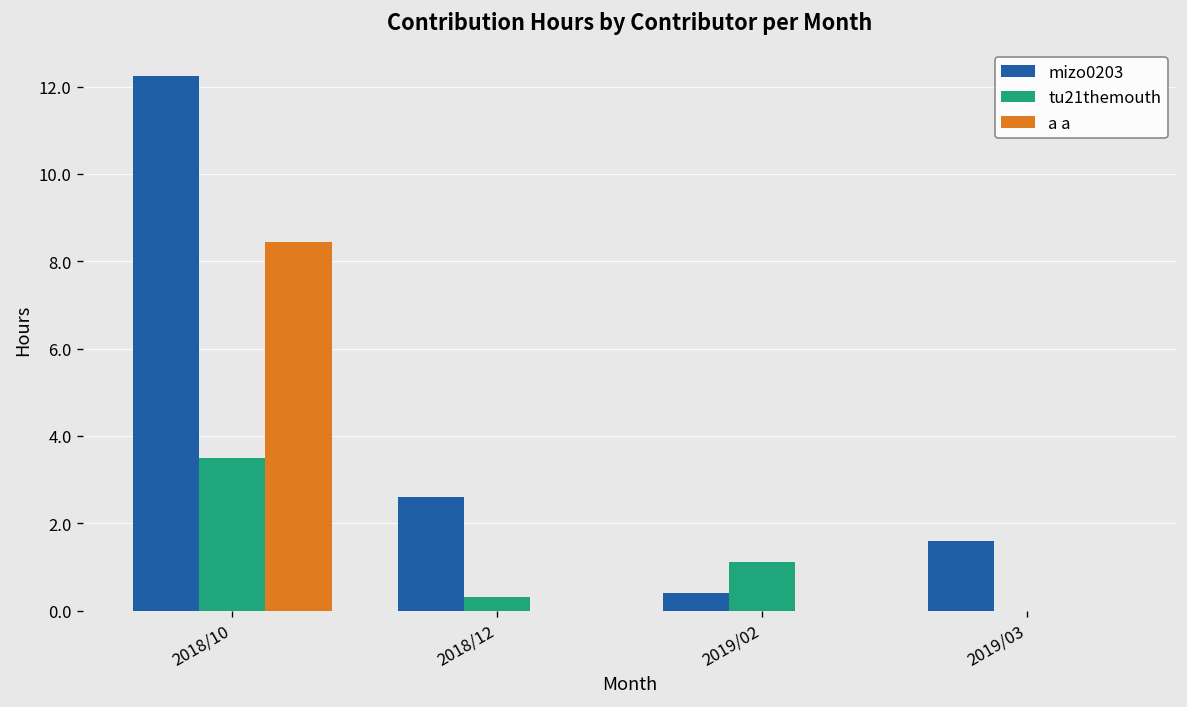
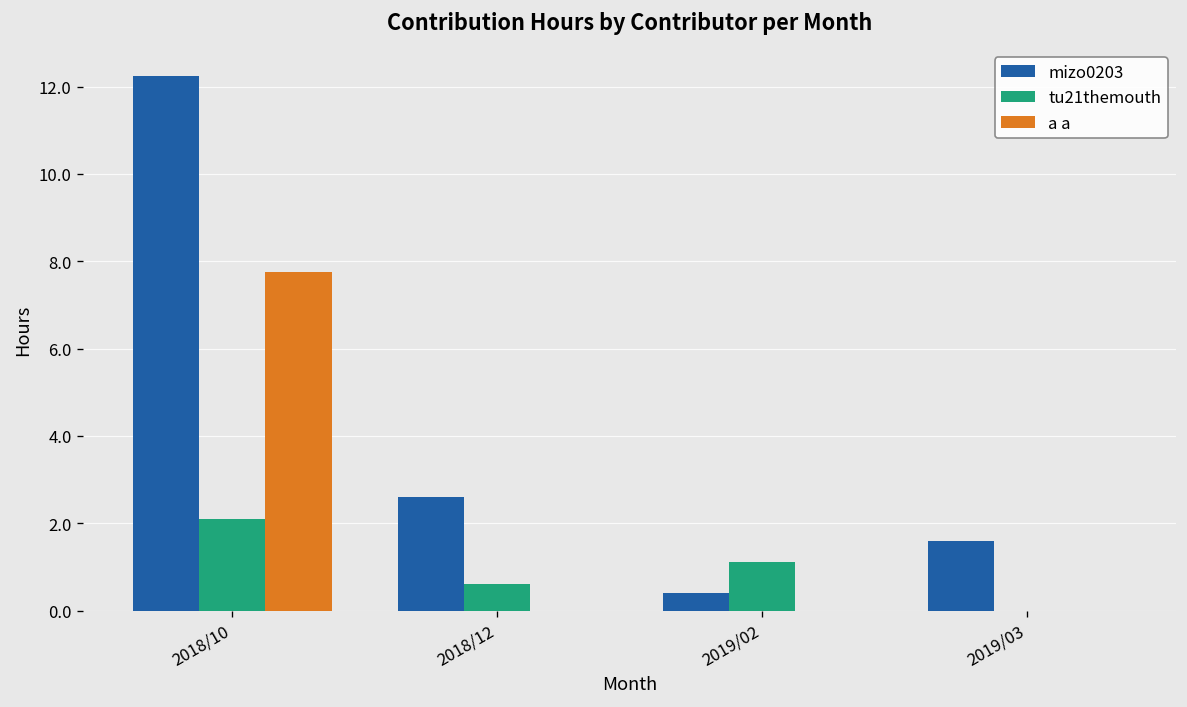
  {
    "mizo0203": {
      "2018/10": 12.3,
      "2018/12": 2.6,
      "2019/02": 0.4,
      "2019/03": 1.6
    },
    "tu21themouth": {
-     "2018/10": 3.5,
-     "2018/12": 0.3,
+     "2018/10": 2.1,
+     "2018/12": 0.6,
      "2019/02": 1.1,
      "2019/03": 0.0
    },
    "a a": {
-     "2018/10": 8.5,
+     "2018/10": 7.8,
      "2018/12": 0.0,
      "2019/02": 0.0,
      "2019/03": 0.0
    }
  }
